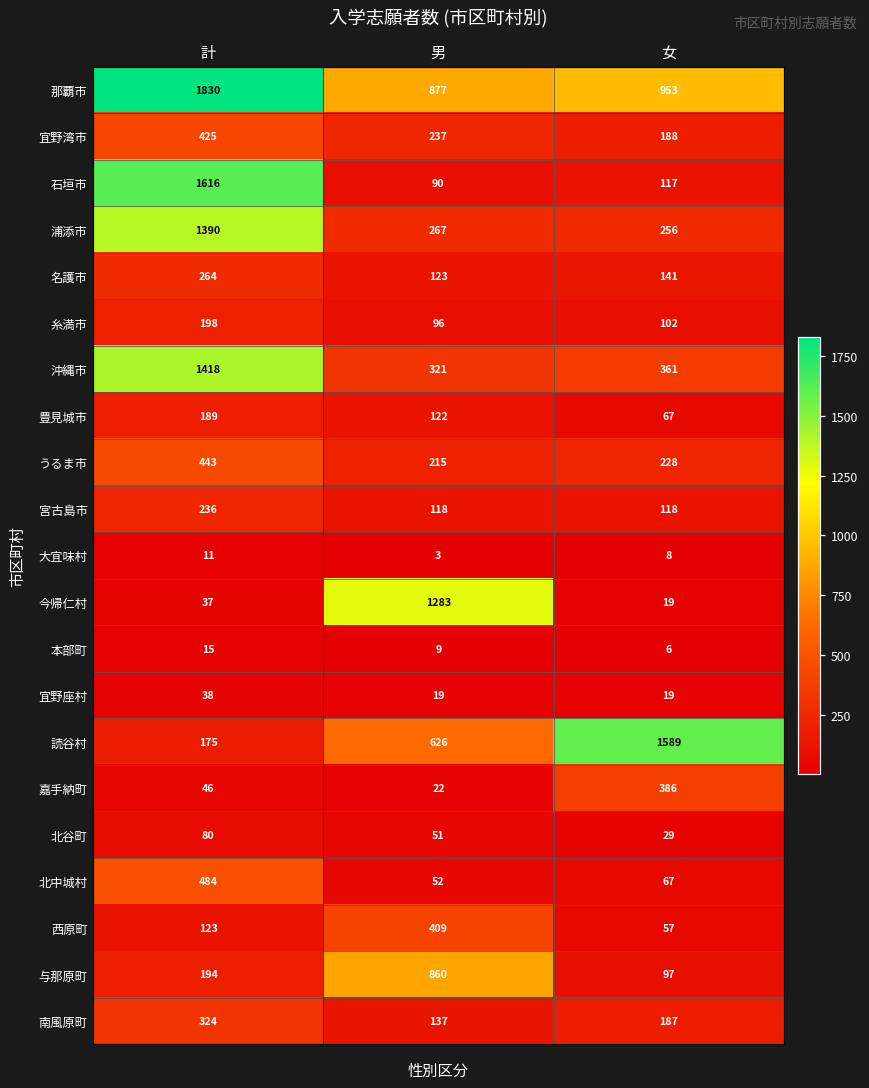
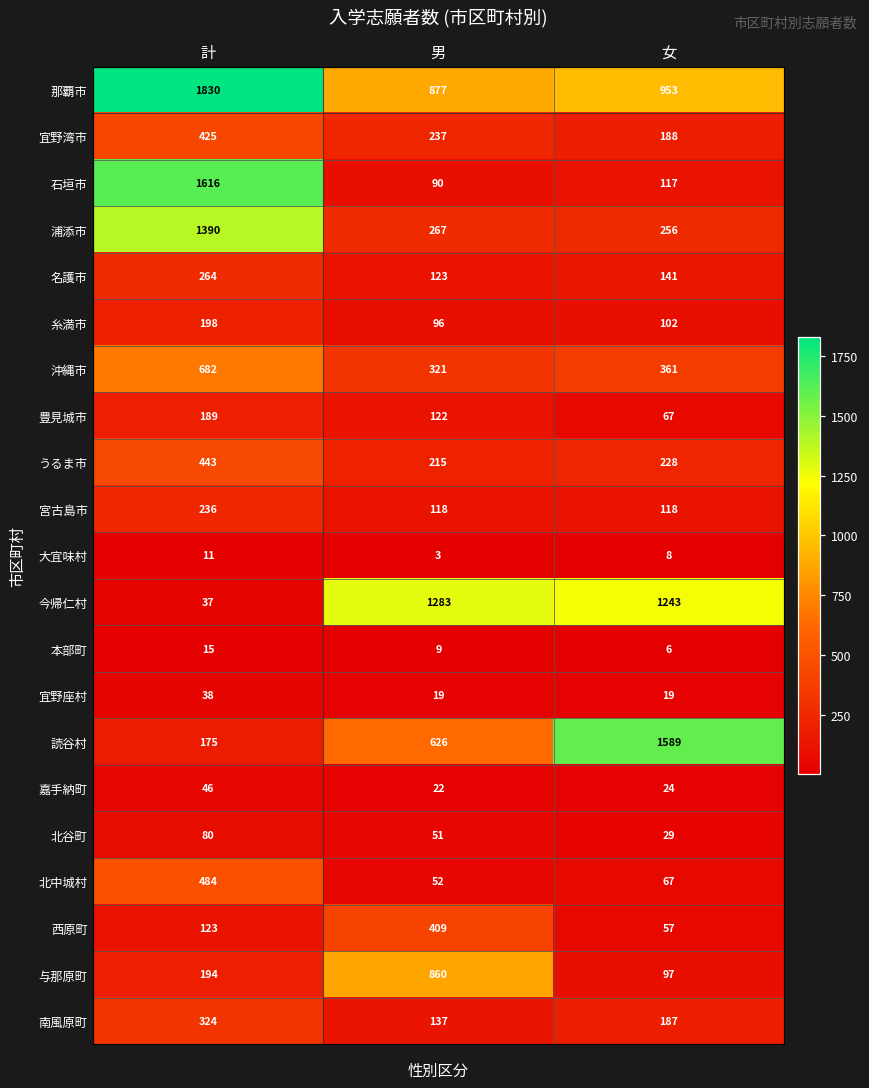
  {
    "那覇市": {
      "計": 1830,
      "男": 877,
      "女": 953
    },
    "宜野湾市": {
      "計": 425,
      "男": 237,
      "女": 188
    },
    "石垣市": {
      "計": 1616,
      "男": 90,
      "女": 117
    },
    "浦添市": {
      "計": 1390,
      "男": 267,
      "女": 256
    },
    "名護市": {
      "計": 264,
      "男": 123,
      "女": 141
    },
    "糸満市": {
      "計": 198,
      "男": 96,
      "女": 102
    },
    "沖縄市": {
-     "計": 1418,
+     "計": 682,
      "男": 321,
      "女": 361
    },
    "豊見城市": {
      "計": 189,
      "男": 122,
      "女": 67
    },
    "うるま市": {
      "計": 443,
      "男": 215,
      "女": 228
    },
    "宮古島市": {
      "計": 236,
      "男": 118,
      "女": 118
    },
    "大宜味村": {
      "計": 11,
      "男": 3,
      "女": 8
    },
    "今帰仁村": {
      "計": 37,
      "男": 1283,
-     "女": 19
+     "女": 1243
    },
    "本部町": {
      "計": 15,
      "男": 9,
      "女": 6
    },
    "宜野座村": {
      "計": 38,
      "男": 19,
      "女": 19
    },
    "読谷村": {
      "計": 175,
      "男": 626,
      "女": 1589
    },
    "嘉手納町": {
      "計": 46,
      "男": 22,
-     "女": 386
+     "女": 24
    },
    "北谷町": {
      "計": 80,
      "男": 51,
      "女": 29
    },
    "北中城村": {
      "計": 484,
      "男": 52,
      "女": 67
    },
    "西原町": {
      "計": 123,
      "男": 409,
      "女": 57
    },
    "与那原町": {
      "計": 194,
      "男": 860,
      "女": 97
    },
    "南風原町": {
      "計": 324,
      "男": 137,
      "女": 187
    }
  }
